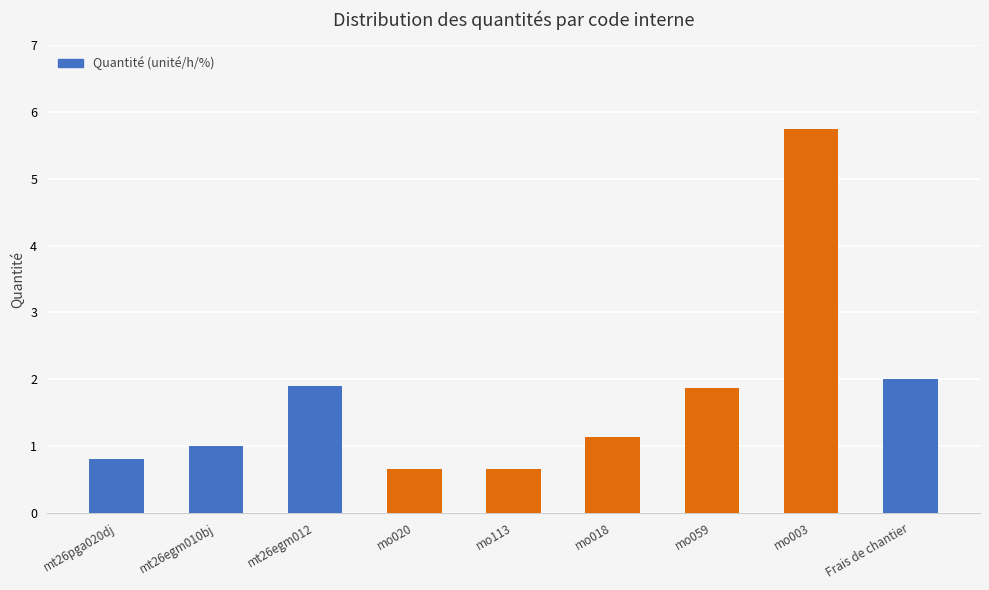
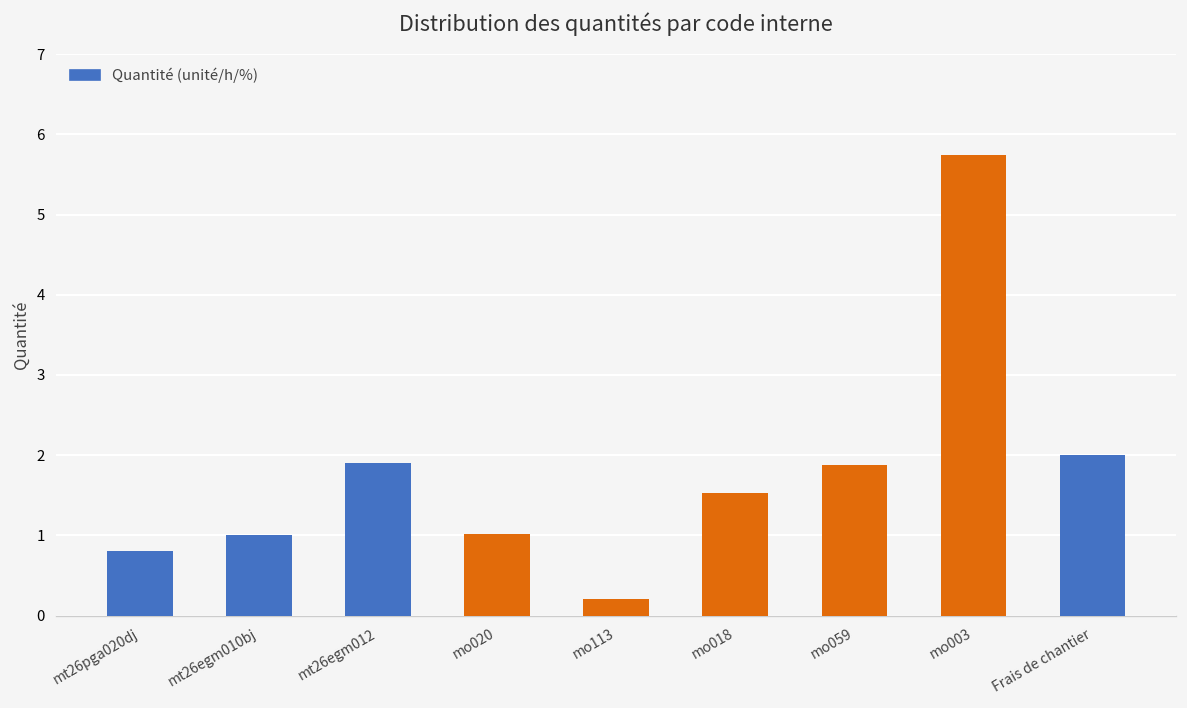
  {
    "mt26pga020dj": 0.8,
    "mt26egm010bj": 1.0,
    "mt26egm012": 1.9,
-   "mo020": 0.7,
-   "mo113": 0.7,
-   "mo018": 1.1,
+   "mo020": 1.0,
+   "mo113": 0.2,
+   "mo018": 1.5,
    "mo059": 1.9,
    "mo003": 5.7,
    "Frais de chantier": 2.0
  }
